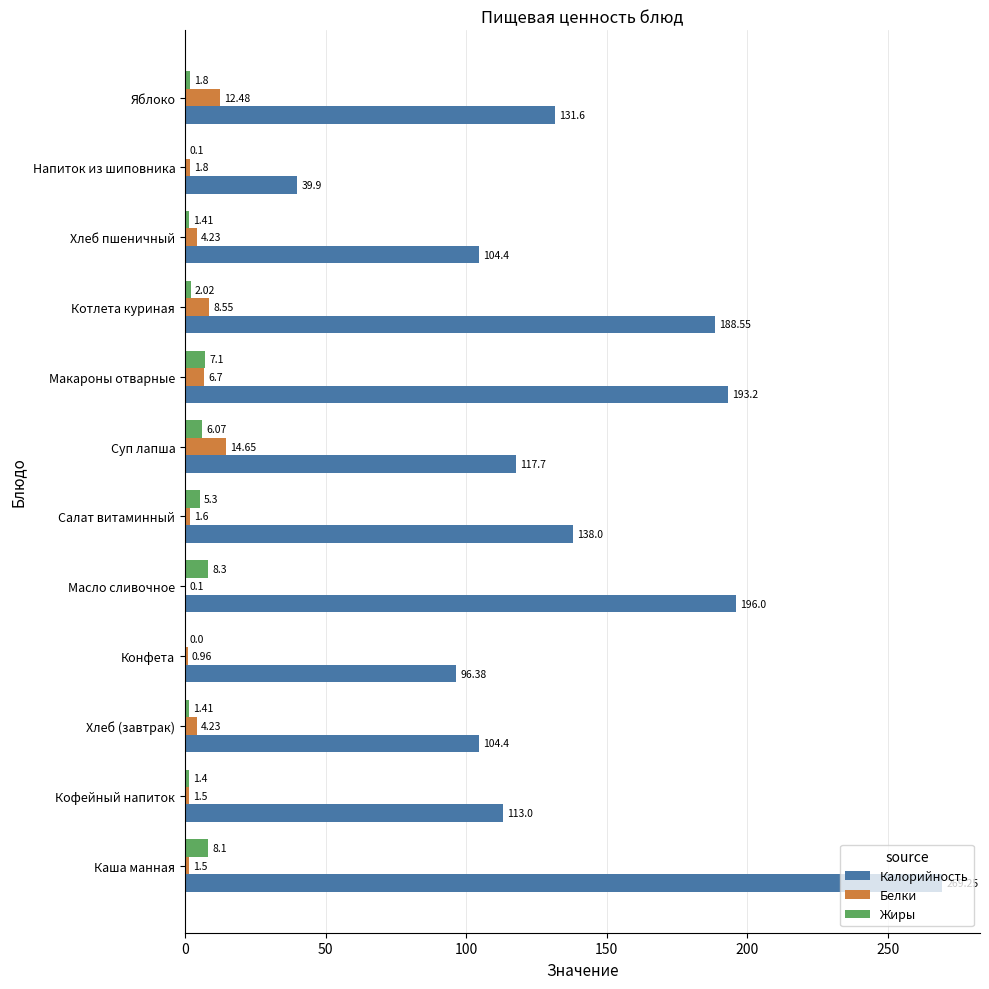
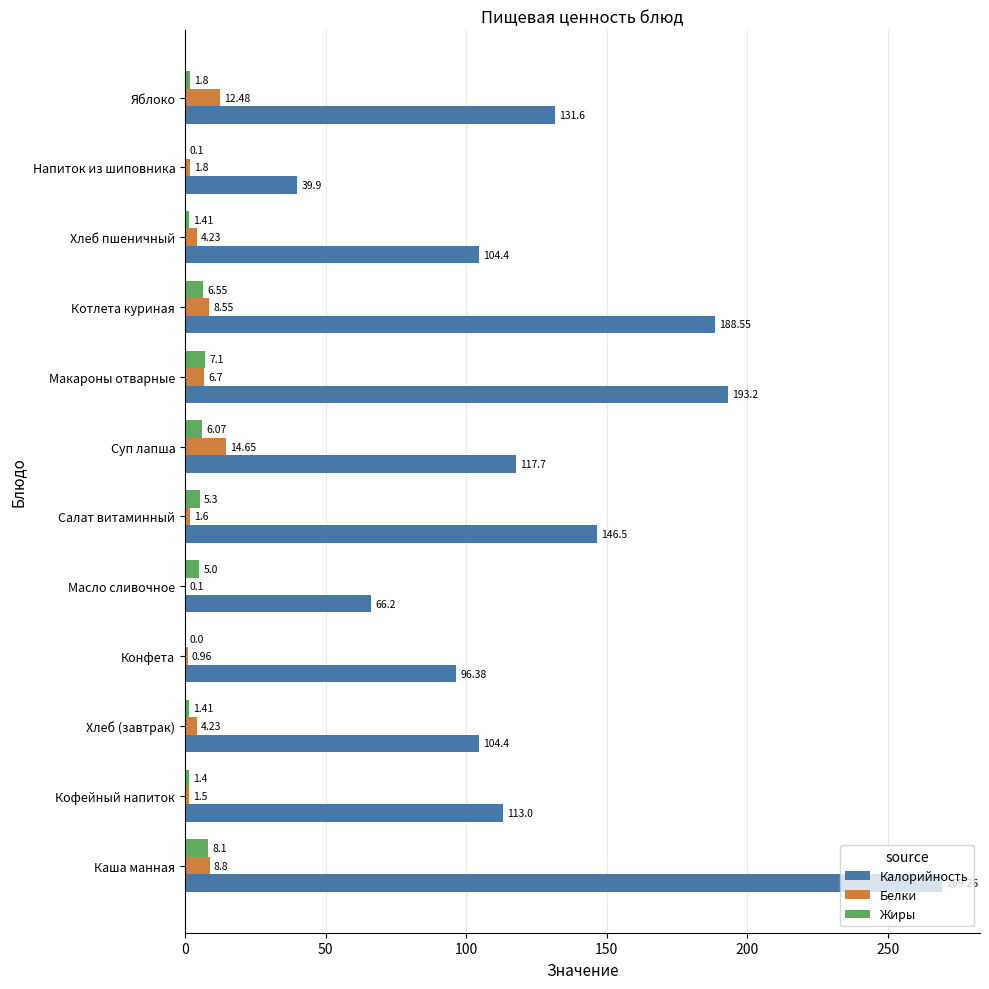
  {
    "Калорийность": {
      "Яблоко": 131.6,
      "Напиток из шиповника": 39.9,
      "Хлеб пшеничный": 104.4,
      "Котлета куриная": 188.55,
      "Макароны отварные": 193.2,
      "Суп лапша": 117.7,
-     "Салат витаминный": 138.0,
-     "Масло сливочное": 196.0,
+     "Салат витаминный": 146.5,
+     "Масло сливочное": 66.2,
      "Конфета": 96.38,
      "Хлеб (завтрак)": 104.4,
      "Кофейный напиток": 113.0
    },
    "Белки": {
      "Яблоко": 12.48,
      "Напиток из шиповника": 1.8,
      "Хлеб пшеничный": 4.23,
      "Котлета куриная": 8.55,
      "Макароны отварные": 6.7,
      "Суп лапша": 14.65,
      "Салат витаминный": 1.6,
      "Масло сливочное": 0.1,
      "Конфета": 0.96,
      "Хлеб (завтрак)": 4.23,
      "Кофейный напиток": 1.5,
-     "Каша манная": 1.5
+     "Каша манная": 8.8
    },
    "Жиры": {
      "Яблоко": 1.8,
      "Напиток из шиповника": 0.1,
      "Хлеб пшеничный": 1.41,
-     "Котлета куриная": 2.02,
+     "Котлета куриная": 6.55,
      "Макароны отварные": 7.1,
      "Суп лапша": 6.07,
      "Салат витаминный": 5.3,
-     "Масло сливочное": 8.3,
+     "Масло сливочное": 5.0,
      "Конфета": 0.0,
      "Хлеб (завтрак)": 1.41,
      "Кофейный напиток": 1.4,
      "Каша манная": 8.1
    }
  }
